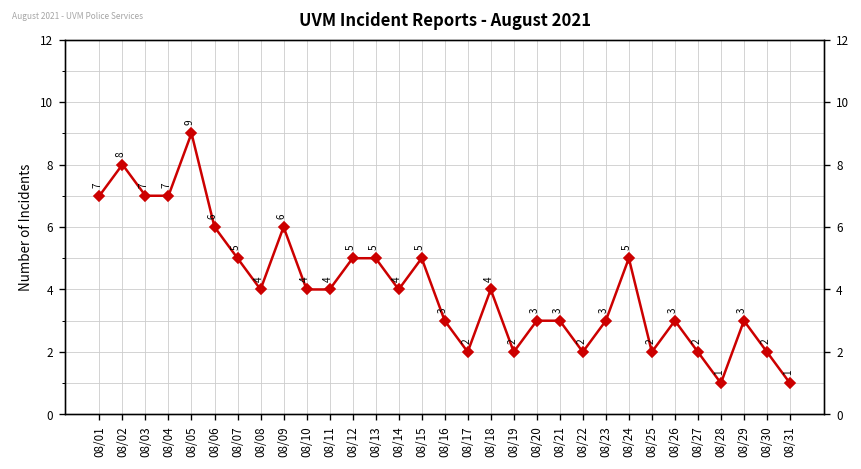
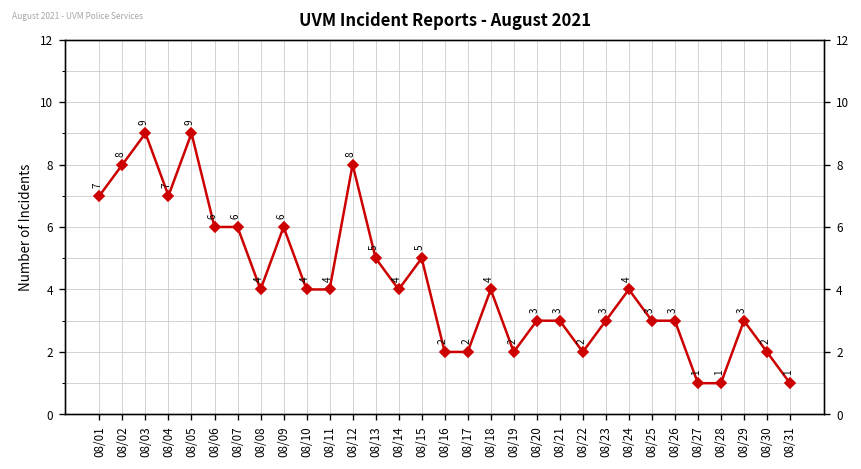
  {
    "08/01": 7,
    "08/02": 8,
-   "08/03": 7,
+   "08/03": 9,
    "08/04": 7,
    "08/05": 9,
    "08/06": 6,
-   "08/07": 5,
+   "08/07": 6,
    "08/08": 4,
    "08/09": 6,
    "08/10": 4,
    "08/11": 4,
-   "08/12": 5,
+   "08/12": 8,
    "08/13": 5,
    "08/14": 4,
    "08/15": 5,
-   "08/16": 3,
+   "08/16": 2,
    "08/17": 2,
    "08/18": 4,
    "08/19": 2,
    "08/20": 3,
    "08/21": 3,
    "08/22": 2,
    "08/23": 3,
-   "08/24": 5,
-   "08/25": 2,
+   "08/24": 4,
+   "08/25": 3,
    "08/26": 3,
-   "08/27": 2,
+   "08/27": 1,
    "08/28": 1,
    "08/29": 3,
    "08/30": 2,
    "08/31": 1
  }
